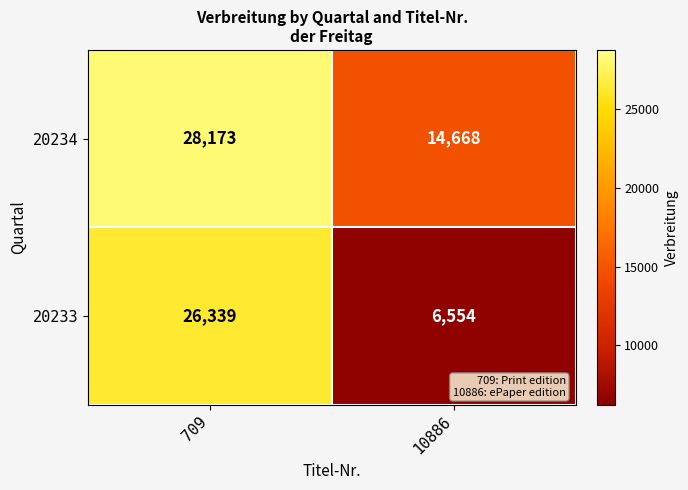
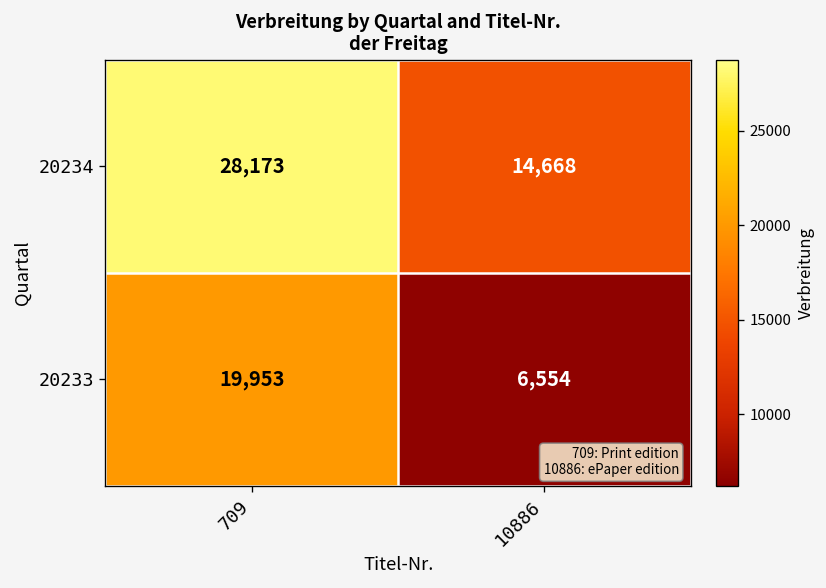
  {
    "20234": {
      "709": "28,173",
      "10886": "14,668"
    },
    "20233": {
-     "709": "26,339",
+     "709": "19,953",
      "10886": "6,554"
    }
  }
